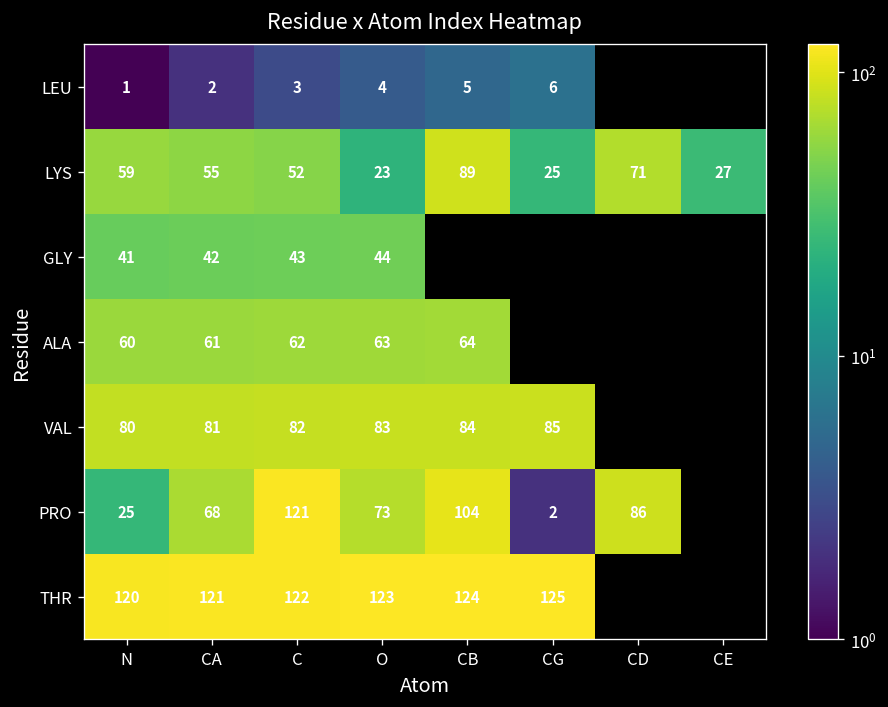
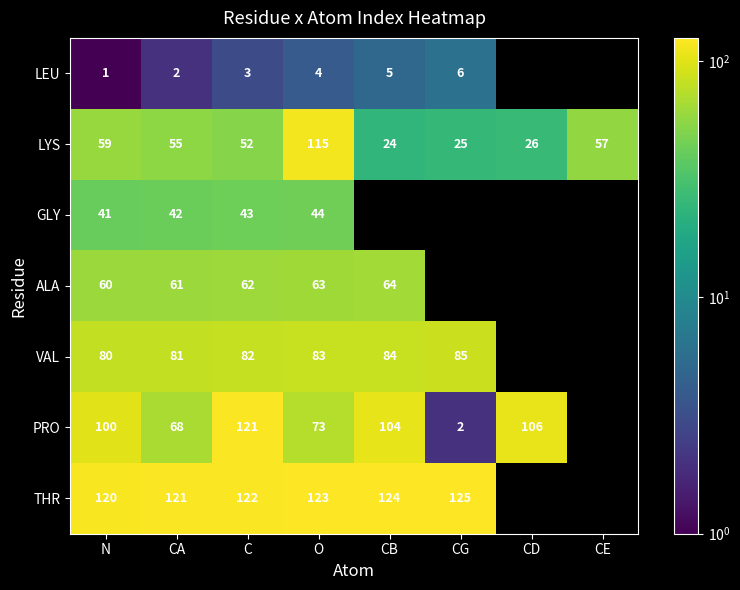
  {
    "LEU": {
      "N": 1,
      "CA": 2,
      "C": 3,
      "O": 4,
      "CB": 5,
      "CG": 6
    },
    "LYS": {
      "N": 59,
      "CA": 55,
      "C": 52,
-     "O": 23,
-     "CB": 89,
+     "O": 115,
+     "CB": 24,
      "CG": 25,
-     "CD": 71,
-     "CE": 27
+     "CD": 26,
+     "CE": 57
    },
    "GLY": {
      "N": 41,
      "CA": 42,
      "C": 43,
      "O": 44
    },
    "ALA": {
      "N": 60,
      "CA": 61,
      "C": 62,
      "O": 63,
      "CB": 64
    },
    "VAL": {
      "N": 80,
      "CA": 81,
      "C": 82,
      "O": 83,
      "CB": 84,
      "CG": 85
    },
    "PRO": {
-     "N": 25,
+     "N": 100,
      "CA": 68,
      "C": 121,
      "O": 73,
      "CB": 104,
      "CG": 2,
-     "CD": 86
+     "CD": 106
    },
    "THR": {
      "N": 120,
      "CA": 121,
      "C": 122,
      "O": 123,
      "CB": 124,
      "CG": 125
    }
  }
